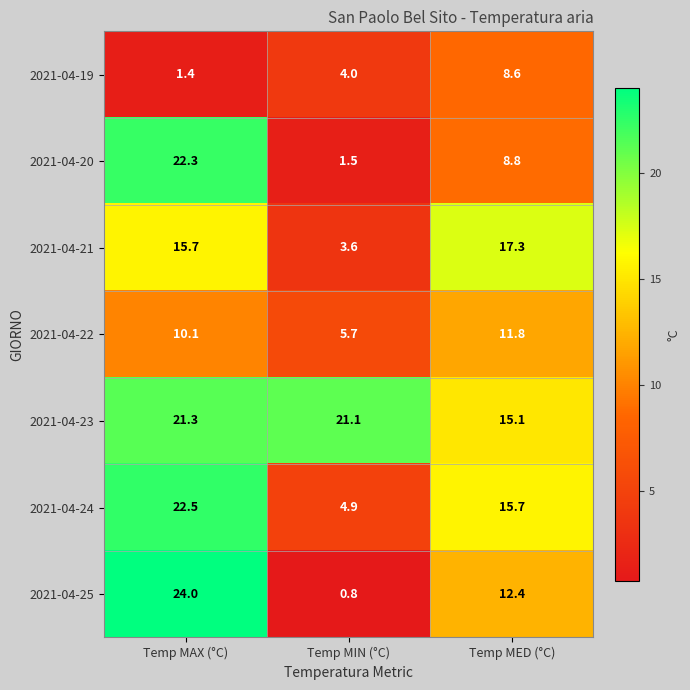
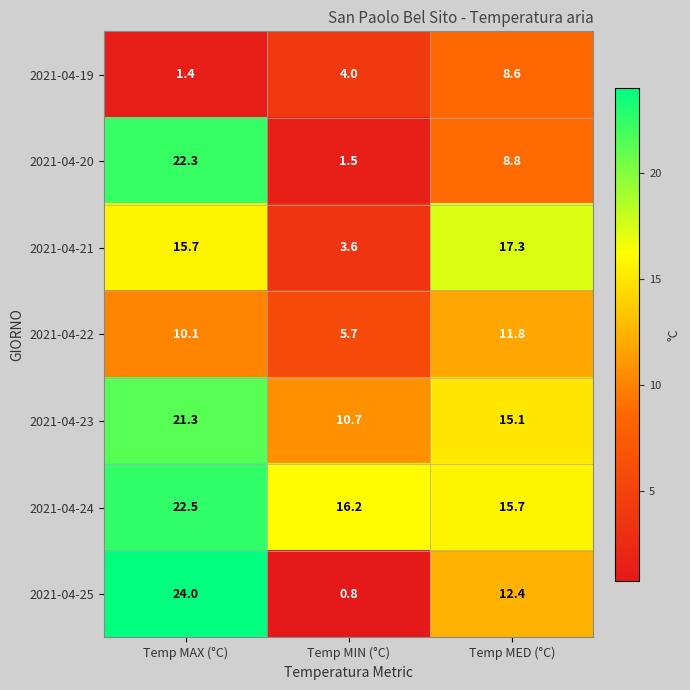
  {
    "2021-04-19": {
      "Temp MAX (°C)": 1.4,
      "Temp MIN (°C)": 4.0,
      "Temp MED (°C)": 8.6
    },
    "2021-04-20": {
      "Temp MAX (°C)": 22.3,
      "Temp MIN (°C)": 1.5,
      "Temp MED (°C)": 8.8
    },
    "2021-04-21": {
      "Temp MAX (°C)": 15.7,
      "Temp MIN (°C)": 3.6,
      "Temp MED (°C)": 17.3
    },
    "2021-04-22": {
      "Temp MAX (°C)": 10.1,
      "Temp MIN (°C)": 5.7,
      "Temp MED (°C)": 11.8
    },
    "2021-04-23": {
      "Temp MAX (°C)": 21.3,
-     "Temp MIN (°C)": 21.1,
+     "Temp MIN (°C)": 10.7,
      "Temp MED (°C)": 15.1
    },
    "2021-04-24": {
      "Temp MAX (°C)": 22.5,
-     "Temp MIN (°C)": 4.9,
+     "Temp MIN (°C)": 16.2,
      "Temp MED (°C)": 15.7
    },
    "2021-04-25": {
      "Temp MAX (°C)": 24.0,
      "Temp MIN (°C)": 0.8,
      "Temp MED (°C)": 12.4
    }
  }
